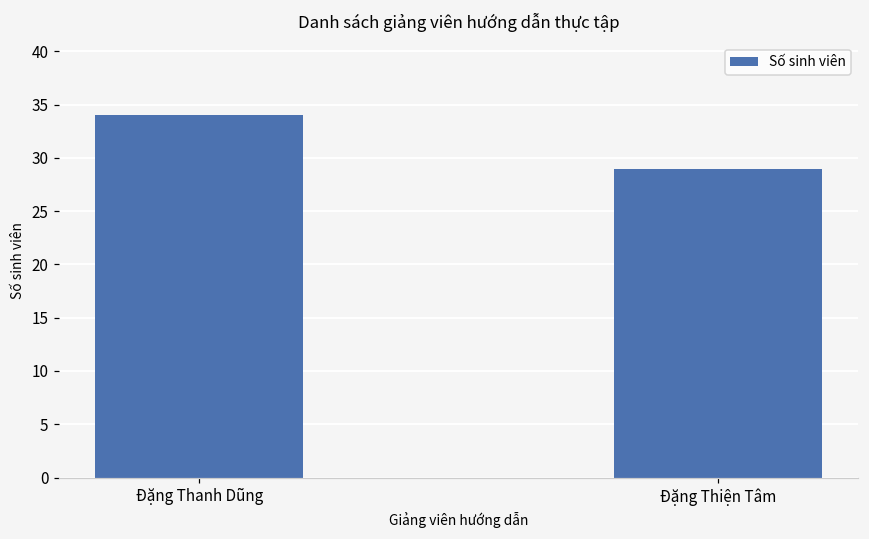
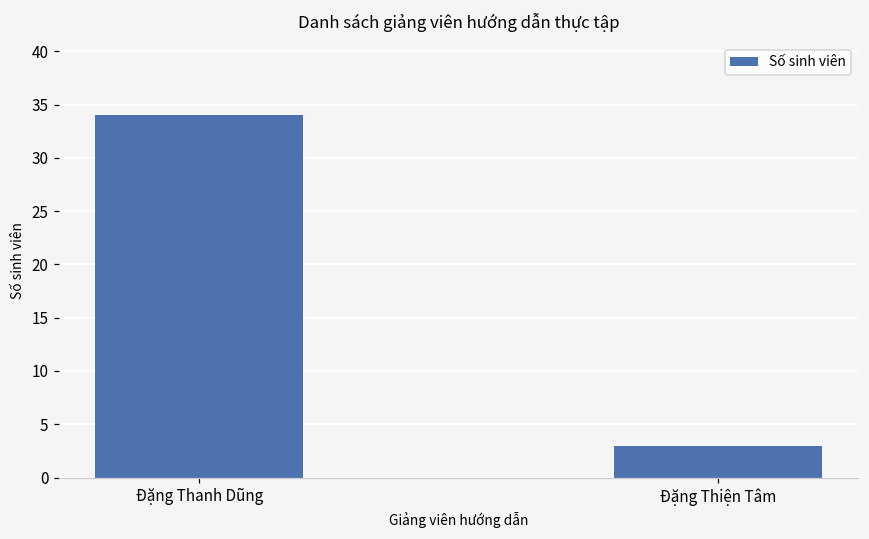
  {
    "Đặng Thanh Dũng": 34,
-   "Đặng Thiện Tâm": 29
+   "Đặng Thiện Tâm": 3
  }
